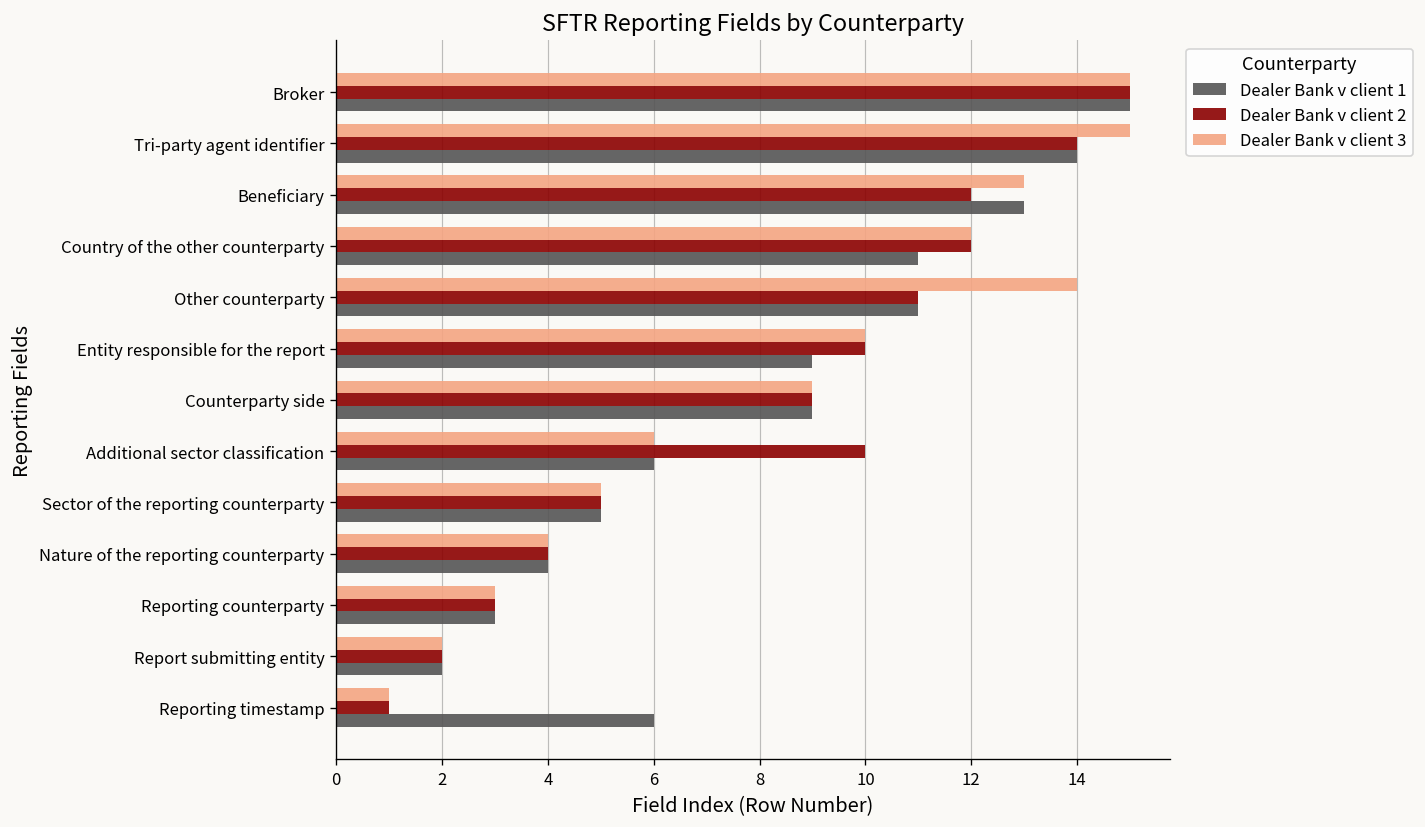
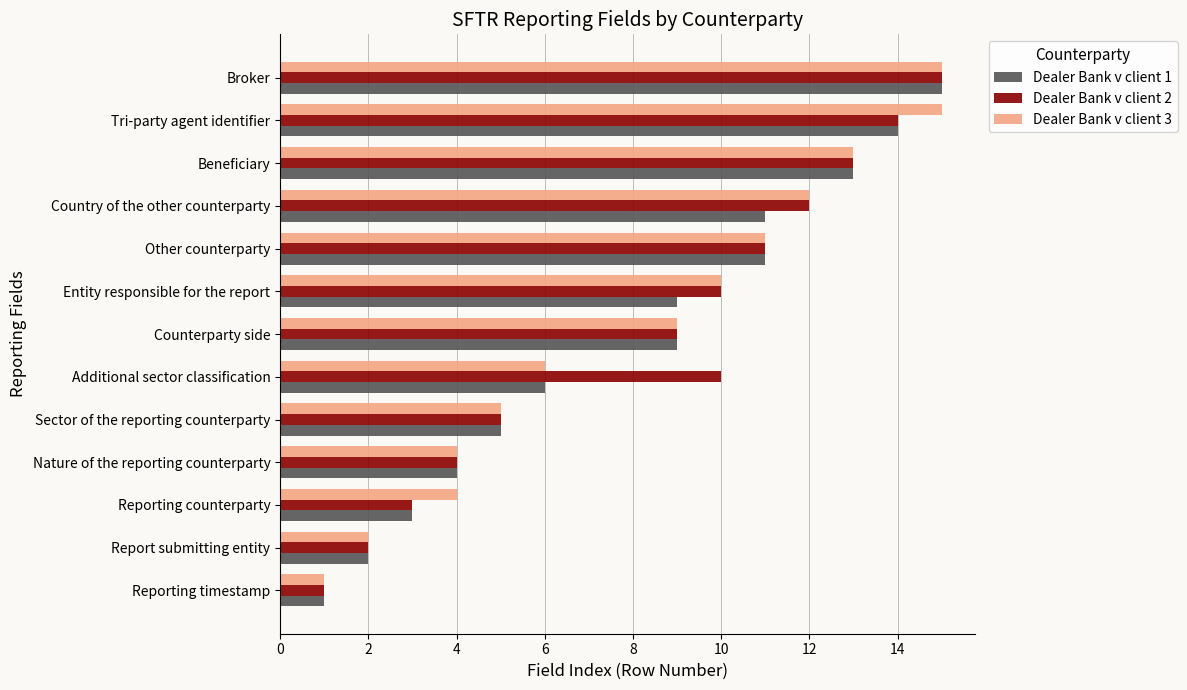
  {
    "Dealer Bank v client 1": {
      "Broker": 15,
      "Tri-party agent identifier": 14,
      "Beneficiary": 13,
      "Country of the other counterparty": 11,
      "Other counterparty": 11,
      "Entity responsible for the report": 9,
      "Counterparty side": 9,
      "Additional sector classification": 6,
      "Sector of the reporting counterparty": 5,
      "Nature of the reporting counterparty": 4,
      "Reporting counterparty": 3,
      "Report submitting entity": 2,
-     "Reporting timestamp": 6
+     "Reporting timestamp": 1
    },
    "Dealer Bank v client 2": {
      "Broker": 15,
      "Tri-party agent identifier": 14,
-     "Beneficiary": 12,
+     "Beneficiary": 13,
      "Country of the other counterparty": 12,
      "Other counterparty": 11,
      "Entity responsible for the report": 10,
      "Counterparty side": 9,
      "Additional sector classification": 10,
      "Sector of the reporting counterparty": 5,
      "Nature of the reporting counterparty": 4,
      "Reporting counterparty": 3,
      "Report submitting entity": 2,
      "Reporting timestamp": 1
    },
    "Dealer Bank v client 3": {
      "Broker": 15,
      "Tri-party agent identifier": 15,
      "Beneficiary": 13,
      "Country of the other counterparty": 12,
-     "Other counterparty": 14,
+     "Other counterparty": 11,
      "Entity responsible for the report": 10,
      "Counterparty side": 9,
      "Additional sector classification": 6,
      "Sector of the reporting counterparty": 5,
      "Nature of the reporting counterparty": 4,
-     "Reporting counterparty": 3,
+     "Reporting counterparty": 4,
      "Report submitting entity": 2,
      "Reporting timestamp": 1
    }
  }
